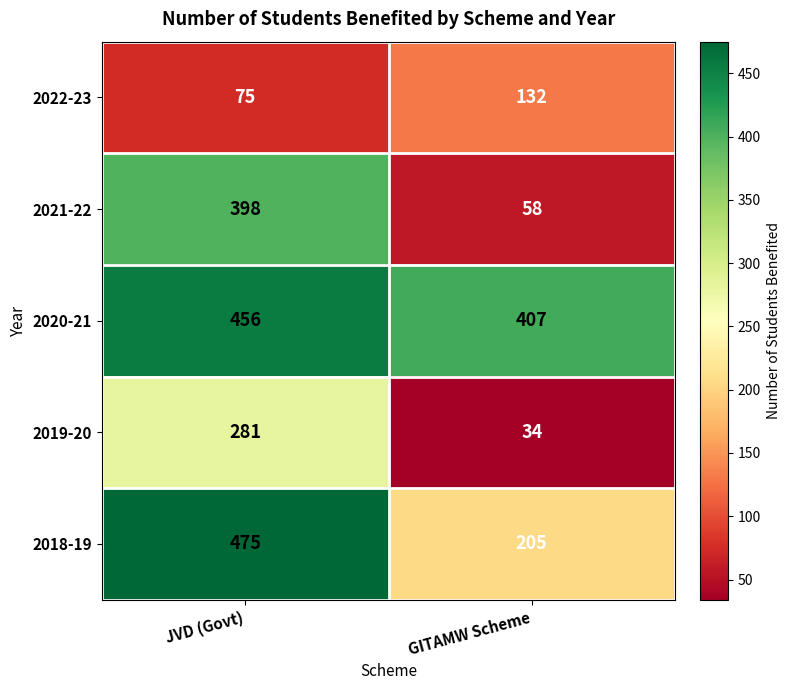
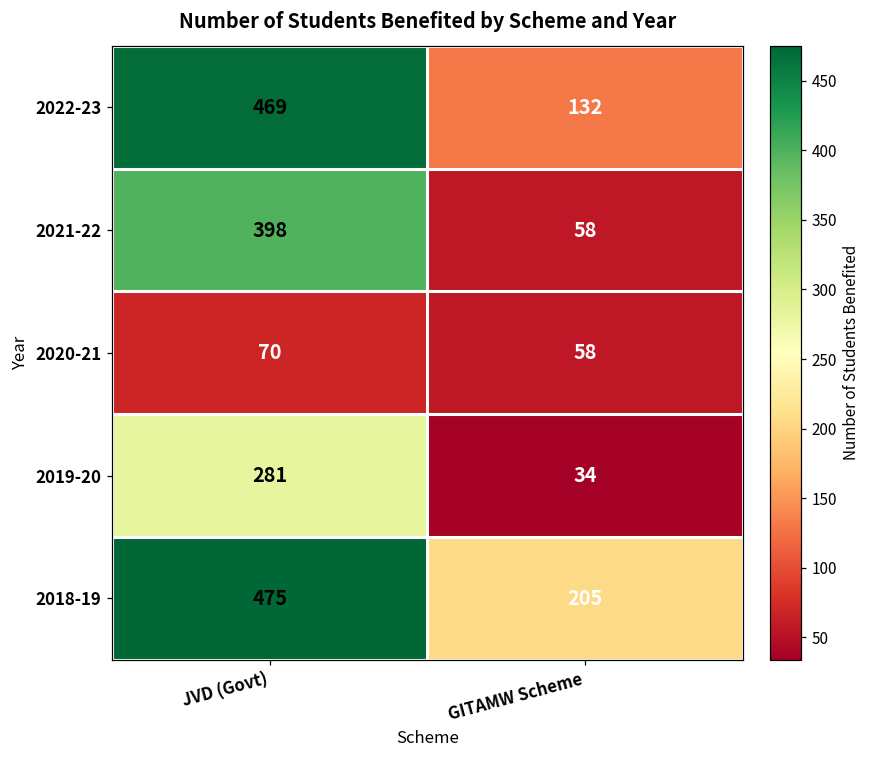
  {
    "2022-23": {
-     "JVD (Govt)": 75,
+     "JVD (Govt)": 469,
      "GITAMW Scheme": 132
    },
    "2021-22": {
      "JVD (Govt)": 398,
      "GITAMW Scheme": 58
    },
    "2020-21": {
-     "JVD (Govt)": 456,
-     "GITAMW Scheme": 407
+     "JVD (Govt)": 70,
+     "GITAMW Scheme": 58
    },
    "2019-20": {
      "JVD (Govt)": 281,
      "GITAMW Scheme": 34
    },
    "2018-19": {
      "JVD (Govt)": 475,
      "GITAMW Scheme": 205
    }
  }
